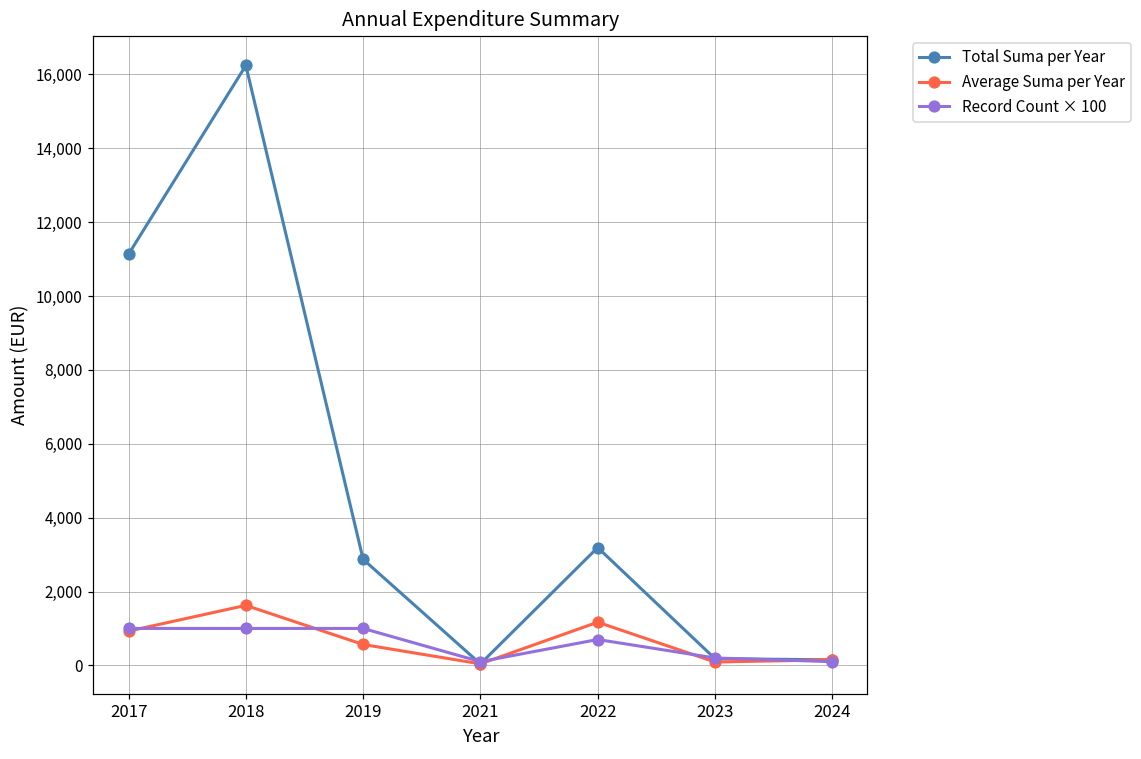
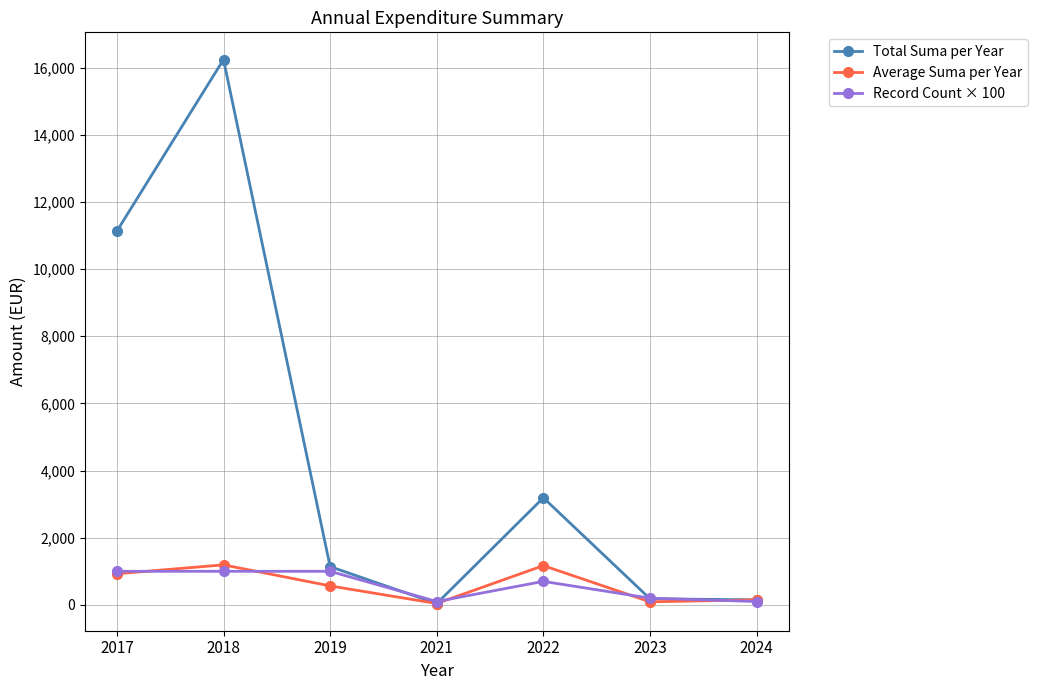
  {
    "Total Suma per Year": {
      "2017": "11,100",
      "2018": "16,200",
-     "2019": "2,900",
+     "2019": "1,100",
      "2022": "3,200"
    },
    "Average Suma per Year": {
-     "2018": "1,600",
+     "2018": "1,200",
      "2019": "600",
      "2022": "1,200",
      "2023": "100"
    },
    "Record Count × 100": {
      "2018": "1,000",
      "2019": "1,000",
      "2022": "700"
    }
  }
